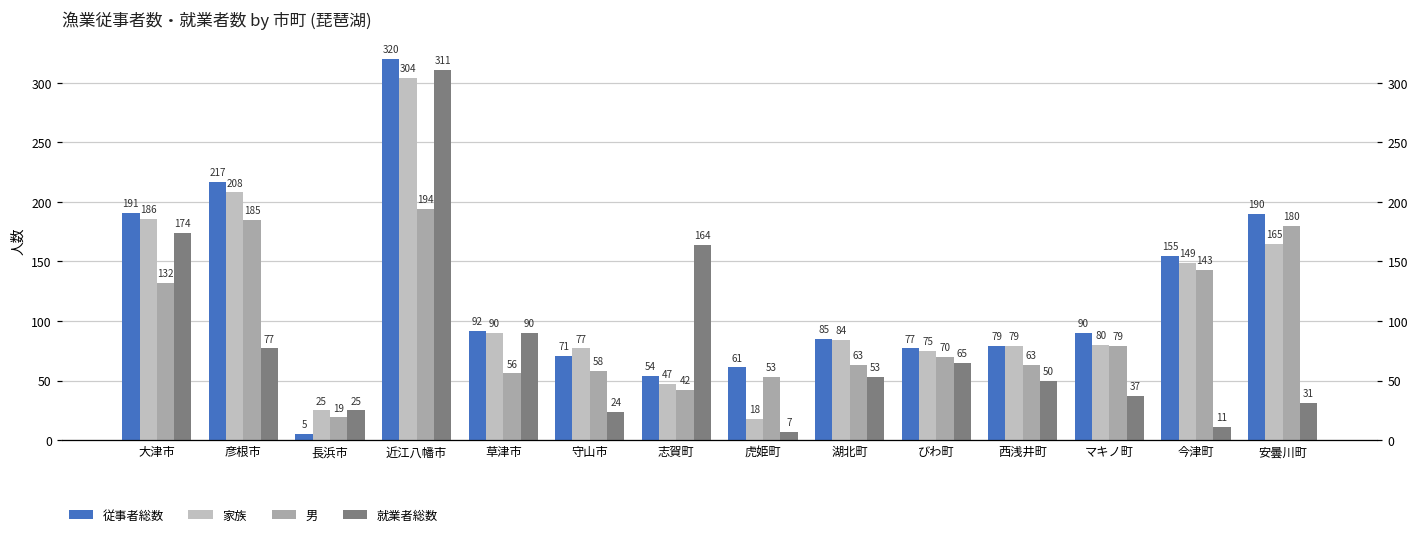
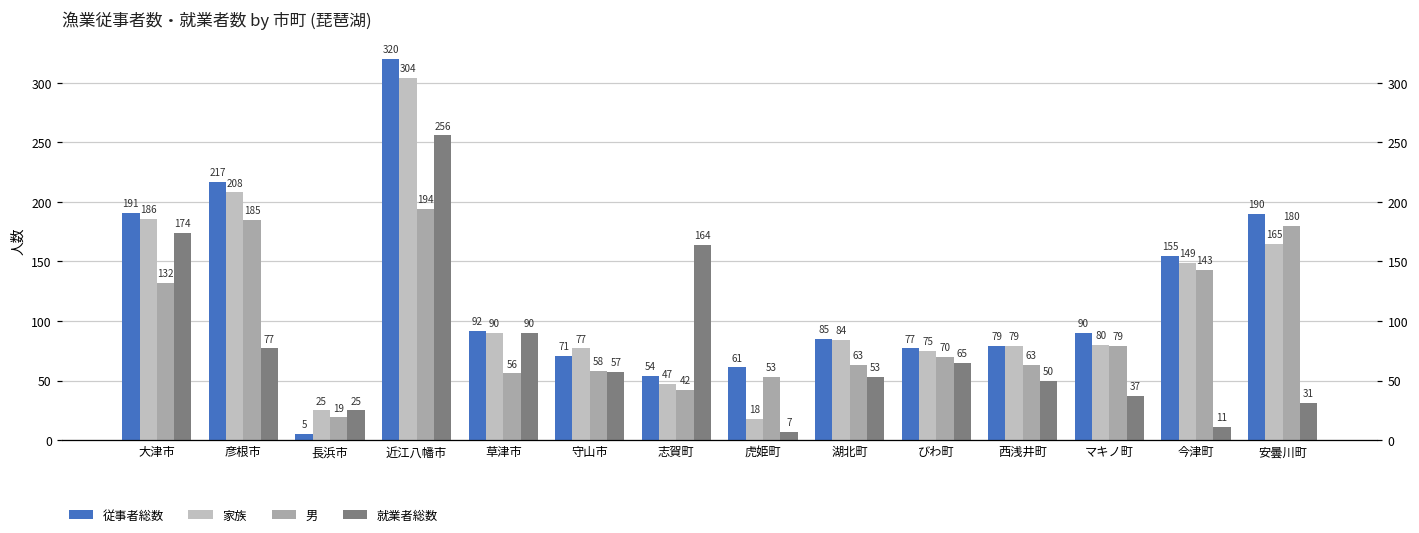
  {
    "従事者総数": {
      "大津市": 191,
      "彦根市": 217,
      "長浜市": 5,
      "近江八幡市": 320,
      "草津市": 92,
      "守山市": 71,
      "志賀町": 54,
      "虎姫町": 61,
      "湖北町": 85,
      "びわ町": 77,
      "西浅井町": 79,
      "マキノ町": 90,
      "今津町": 155,
      "安曇川町": 190
    },
    "就業者総数": {
      "大津市": 174,
      "彦根市": 77,
      "長浜市": 25,
-     "近江八幡市": 311,
+     "近江八幡市": 256,
      "草津市": 90,
-     "守山市": 24,
+     "守山市": 57,
      "志賀町": 164,
      "虎姫町": 7,
      "湖北町": 53,
      "びわ町": 65,
      "西浅井町": 50,
      "マキノ町": 37,
      "今津町": 11,
      "安曇川町": 31
    }
  }
